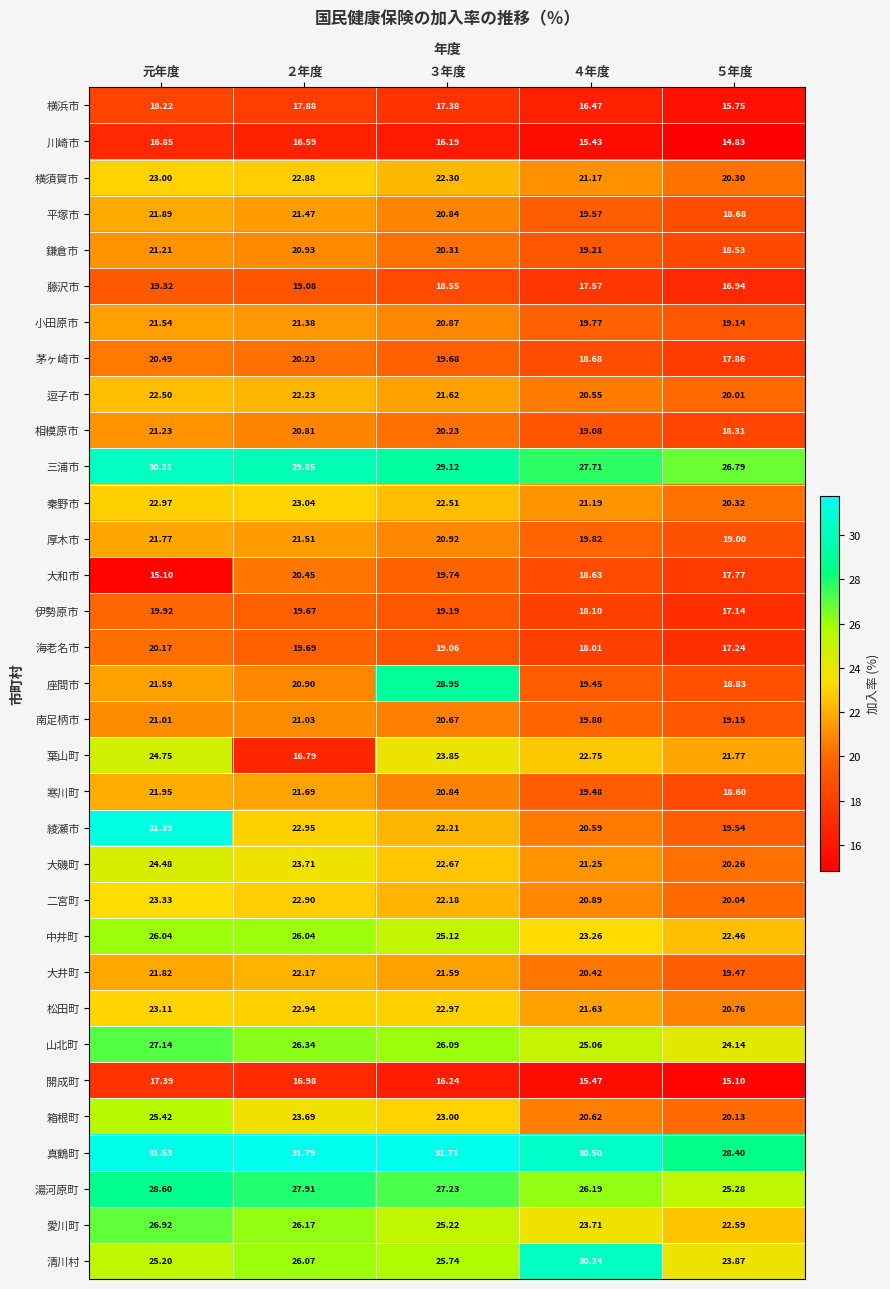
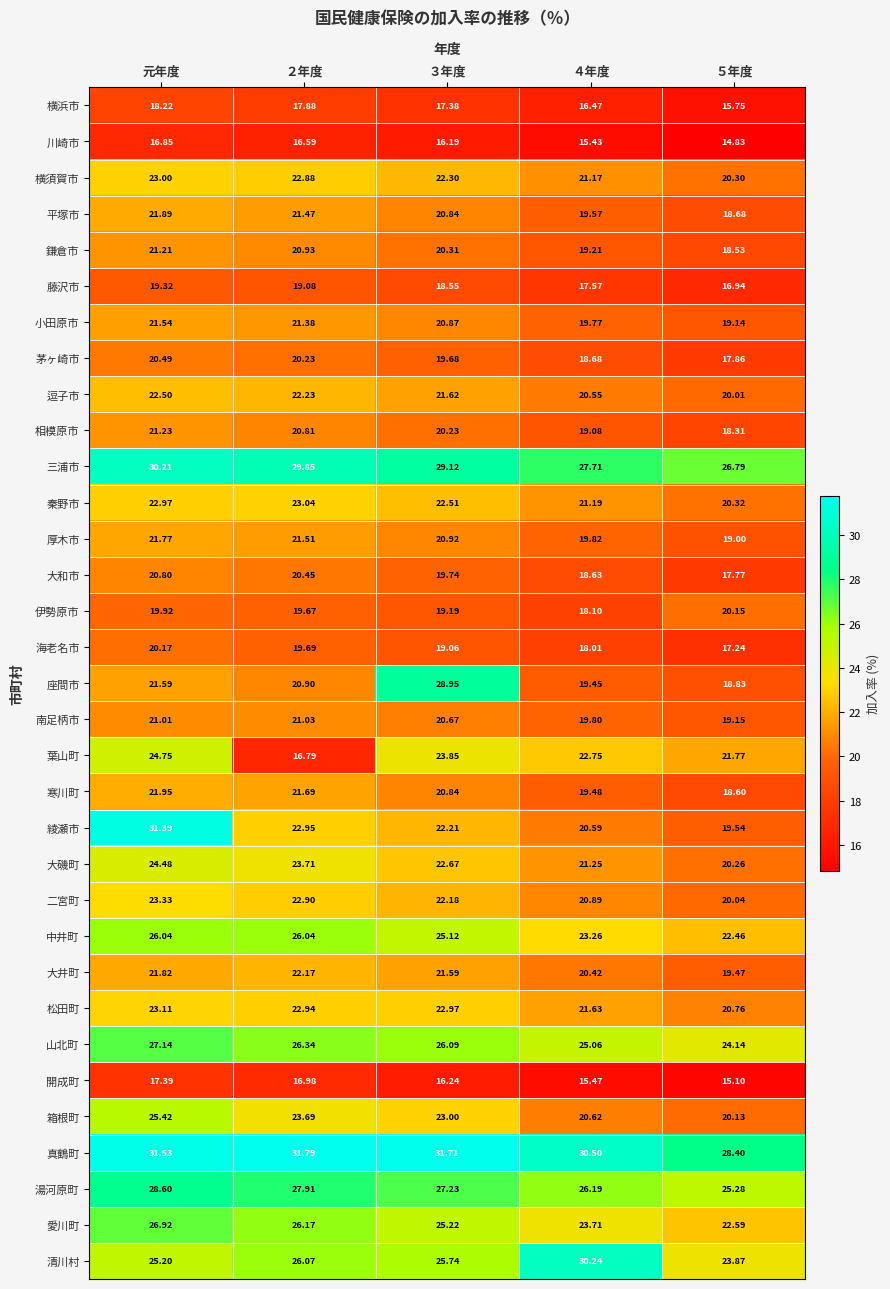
  {
    "横浜市": {
      "元年度": 18.22,
      "２年度": 17.88,
      "３年度": 17.38,
      "４年度": 16.47,
      "５年度": 15.75
    },
    "川崎市": {
      "元年度": 16.85,
      "２年度": 16.59,
      "３年度": 16.19,
      "４年度": 15.43,
      "５年度": 14.83
    },
    "横須賀市": {
      "元年度": 23.00,
      "２年度": 22.88,
      "３年度": 22.30,
      "４年度": 21.17,
      "５年度": 20.30
    },
    "平塚市": {
      "元年度": 21.89,
      "２年度": 21.47,
      "３年度": 20.84,
      "４年度": 19.57,
      "５年度": 18.68
    },
    "鎌倉市": {
      "元年度": 21.21,
      "２年度": 20.93,
      "３年度": 20.31,
      "４年度": 19.21,
      "５年度": 18.53
    },
    "藤沢市": {
      "元年度": 19.32,
      "２年度": 19.08,
      "３年度": 18.55,
      "４年度": 17.57,
      "５年度": 16.94
    },
    "小田原市": {
      "元年度": 21.54,
      "２年度": 21.38,
      "３年度": 20.87,
      "４年度": 19.77,
      "５年度": 19.14
    },
    "茅ヶ崎市": {
      "元年度": 20.49,
      "２年度": 20.23,
      "３年度": 19.68,
      "４年度": 18.68,
      "５年度": 17.86
    },
    "逗子市": {
      "元年度": 22.50,
      "２年度": 22.23,
      "３年度": 21.62,
      "４年度": 20.55,
      "５年度": 20.01
    },
    "相模原市": {
      "元年度": 21.23,
      "２年度": 20.81,
      "３年度": 20.23,
      "４年度": 19.08,
      "５年度": 18.31
    },
    "三浦市": {
      "元年度": 30.21,
      "２年度": 29.85,
      "３年度": 29.12,
      "４年度": 27.71,
      "５年度": 26.79
    },
    "秦野市": {
      "元年度": 22.97,
      "２年度": 23.04,
      "３年度": 22.51,
      "４年度": 21.19,
      "５年度": 20.32
    },
    "厚木市": {
      "元年度": 21.77,
      "２年度": 21.51,
      "３年度": 20.92,
      "４年度": 19.82,
      "５年度": 19.00
    },
    "大和市": {
-     "元年度": 15.10,
+     "元年度": 20.80,
      "２年度": 20.45,
      "３年度": 19.74,
      "４年度": 18.63,
      "５年度": 17.77
    },
    "伊勢原市": {
      "元年度": 19.92,
      "２年度": 19.67,
      "３年度": 19.19,
      "４年度": 18.10,
-     "５年度": 17.14
+     "５年度": 20.15
    },
    "海老名市": {
      "元年度": 20.17,
      "２年度": 19.69,
      "３年度": 19.06,
      "４年度": 18.01,
      "５年度": 17.24
    },
    "座間市": {
      "元年度": 21.59,
      "２年度": 20.90,
      "３年度": 28.95,
      "４年度": 19.45,
      "５年度": 18.83
    },
    "南足柄市": {
      "元年度": 21.01,
      "２年度": 21.03,
      "３年度": 20.67,
      "４年度": 19.80,
      "５年度": 19.15
    },
    "葉山町": {
      "元年度": 24.75,
      "２年度": 16.79,
      "３年度": 23.85,
      "４年度": 22.75,
      "５年度": 21.77
    },
    "寒川町": {
      "元年度": 21.95,
      "２年度": 21.69,
      "３年度": 20.84,
      "４年度": 19.48,
      "５年度": 18.60
    },
    "綾瀬市": {
      "元年度": 31.39,
      "２年度": 22.95,
      "３年度": 22.21,
      "４年度": 20.59,
      "５年度": 19.54
    },
    "大磯町": {
      "元年度": 24.48,
      "２年度": 23.71,
      "３年度": 22.67,
      "４年度": 21.25,
      "５年度": 20.26
    },
    "二宮町": {
      "元年度": 23.33,
      "２年度": 22.90,
      "３年度": 22.18,
      "４年度": 20.89,
      "５年度": 20.04
    },
    "中井町": {
      "元年度": 26.04,
      "２年度": 26.04,
      "３年度": 25.12,
      "４年度": 23.26,
      "５年度": 22.46
    },
    "大井町": {
      "元年度": 21.82,
      "２年度": 22.17,
      "３年度": 21.59,
      "４年度": 20.42,
      "５年度": 19.47
    },
    "松田町": {
      "元年度": 23.11,
      "２年度": 22.94,
      "３年度": 22.97,
      "４年度": 21.63,
      "５年度": 20.76
    },
    "山北町": {
      "元年度": 27.14,
      "２年度": 26.34,
      "３年度": 26.09,
      "４年度": 25.06,
      "５年度": 24.14
    },
    "開成町": {
      "元年度": 17.39,
      "２年度": 16.98,
      "３年度": 16.24,
      "４年度": 15.47,
      "５年度": 15.10
    },
    "箱根町": {
      "元年度": 25.42,
      "２年度": 23.69,
      "３年度": 23.00,
      "４年度": 20.62,
      "５年度": 20.13
    },
    "真鶴町": {
      "元年度": 31.53,
      "２年度": 31.79,
      "３年度": 31.71,
      "４年度": 30.50,
      "５年度": 28.40
    },
    "湯河原町": {
      "元年度": 28.60,
      "２年度": 27.91,
      "３年度": 27.23,
      "４年度": 26.19,
      "５年度": 25.28
    },
    "愛川町": {
      "元年度": 26.92,
      "２年度": 26.17,
      "３年度": 25.22,
      "４年度": 23.71,
      "５年度": 22.59
    },
    "清川村": {
      "元年度": 25.20,
      "２年度": 26.07,
      "３年度": 25.74,
      "４年度": 30.24,
      "５年度": 23.87
    }
  }
